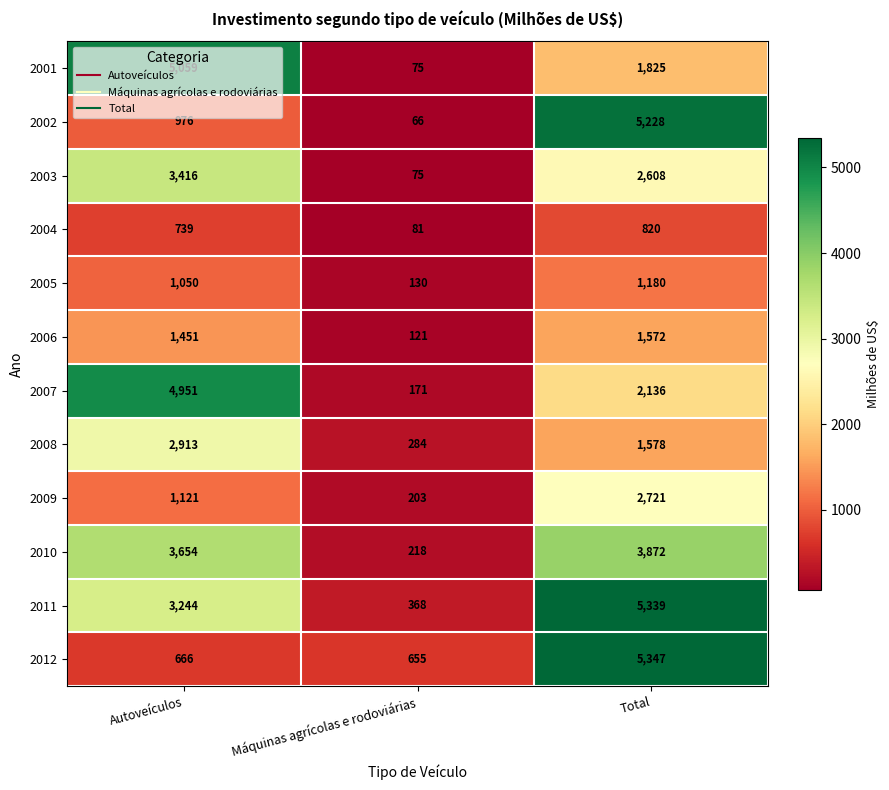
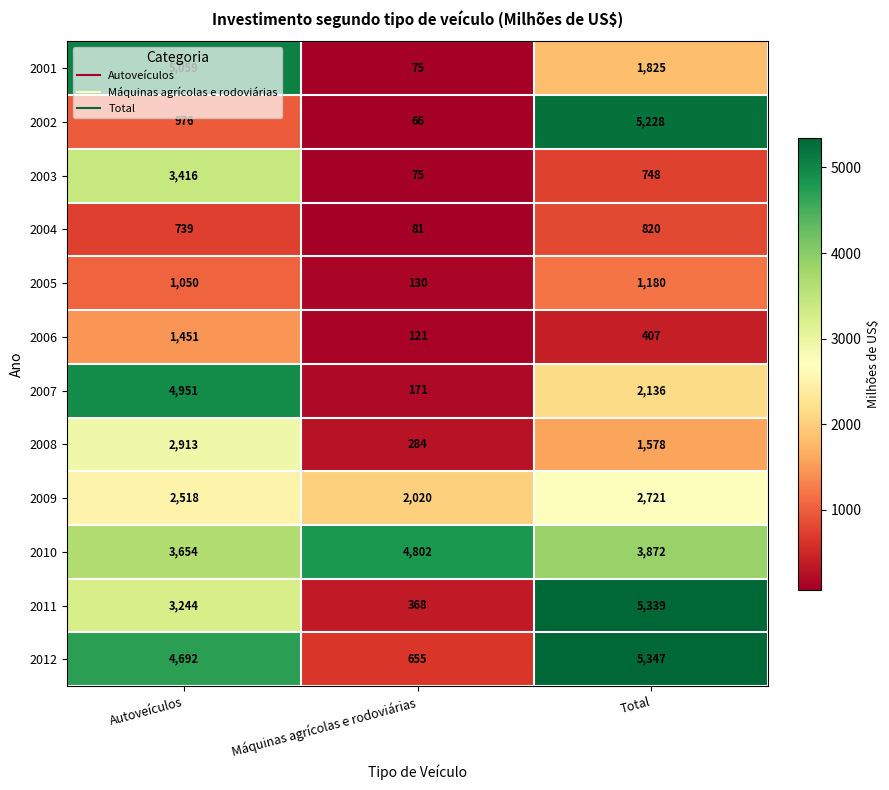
  {
    "2001": {
      "Máquinas agrícolas e rodoviárias": "75",
      "Total": "1,825"
    },
    "2002": {
      "Máquinas agrícolas e rodoviárias": "66",
      "Total": "5,228"
    },
    "2003": {
      "Autoveículos": "3,416",
      "Máquinas agrícolas e rodoviárias": "75",
-     "Total": "2,608"
+     "Total": "748"
    },
    "2004": {
      "Autoveículos": "739",
      "Máquinas agrícolas e rodoviárias": "81",
      "Total": "820"
    },
    "2005": {
      "Autoveículos": "1,050",
      "Máquinas agrícolas e rodoviárias": "130",
      "Total": "1,180"
    },
    "2006": {
      "Autoveículos": "1,451",
      "Máquinas agrícolas e rodoviárias": "121",
-     "Total": "1,572"
+     "Total": "407"
    },
    "2007": {
      "Autoveículos": "4,951",
      "Máquinas agrícolas e rodoviárias": "171",
      "Total": "2,136"
    },
    "2008": {
      "Autoveículos": "2,913",
      "Máquinas agrícolas e rodoviárias": "284",
      "Total": "1,578"
    },
    "2009": {
-     "Autoveículos": "1,121",
-     "Máquinas agrícolas e rodoviárias": "203",
+     "Autoveículos": "2,518",
+     "Máquinas agrícolas e rodoviárias": "2,020",
      "Total": "2,721"
    },
    "2010": {
      "Autoveículos": "3,654",
-     "Máquinas agrícolas e rodoviárias": "218",
+     "Máquinas agrícolas e rodoviárias": "4,802",
      "Total": "3,872"
    },
    "2011": {
      "Autoveículos": "3,244",
      "Máquinas agrícolas e rodoviárias": "368",
      "Total": "5,339"
    },
    "2012": {
-     "Autoveículos": "666",
+     "Autoveículos": "4,692",
      "Máquinas agrícolas e rodoviárias": "655",
      "Total": "5,347"
    }
  }
